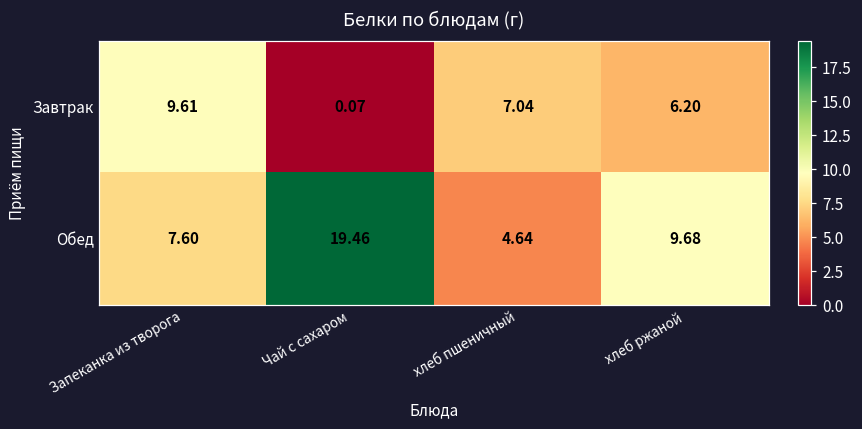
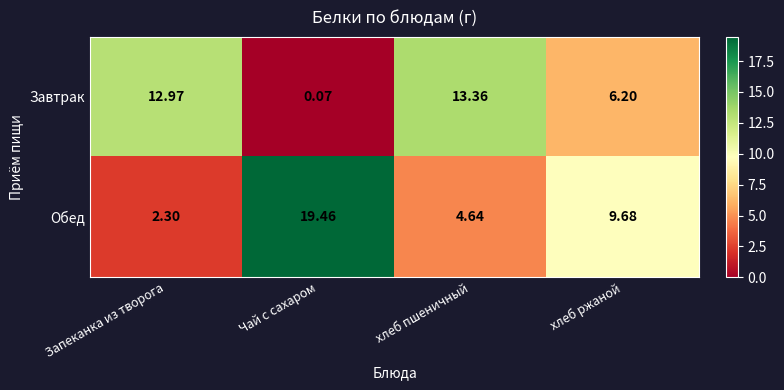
  {
    "Завтрак": {
-     "Запеканка из творога": 9.61,
+     "Запеканка из творога": 12.97,
      "Чай с сахаром": 0.07,
-     "хлеб пшеничный": 7.04,
+     "хлеб пшеничный": 13.36,
      "хлеб ржаной": 6.20
    },
    "Обед": {
-     "Запеканка из творога": 7.60,
+     "Запеканка из творога": 2.30,
      "Чай с сахаром": 19.46,
      "хлеб пшеничный": 4.64,
      "хлеб ржаной": 9.68
    }
  }
